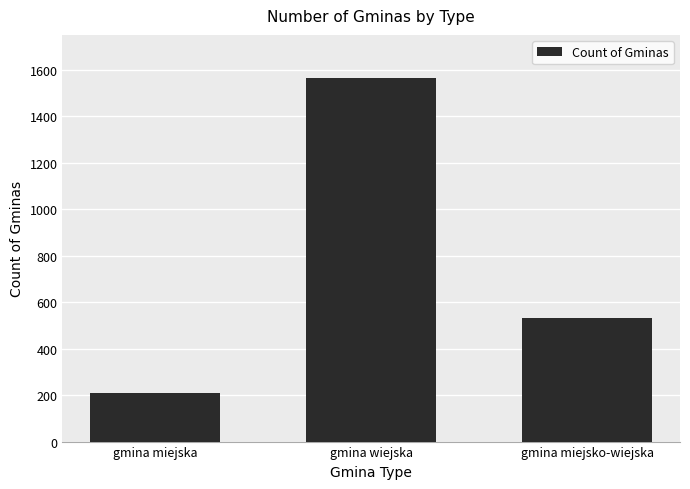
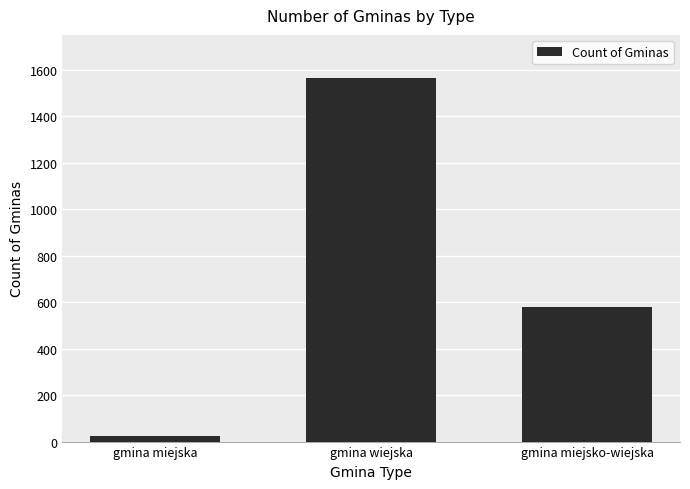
  {
-   "gmina miejska": 210,
+   "gmina miejska": 20,
    "gmina wiejska": 1560,
-   "gmina miejsko-wiejska": 530
+   "gmina miejsko-wiejska": 580
  }
